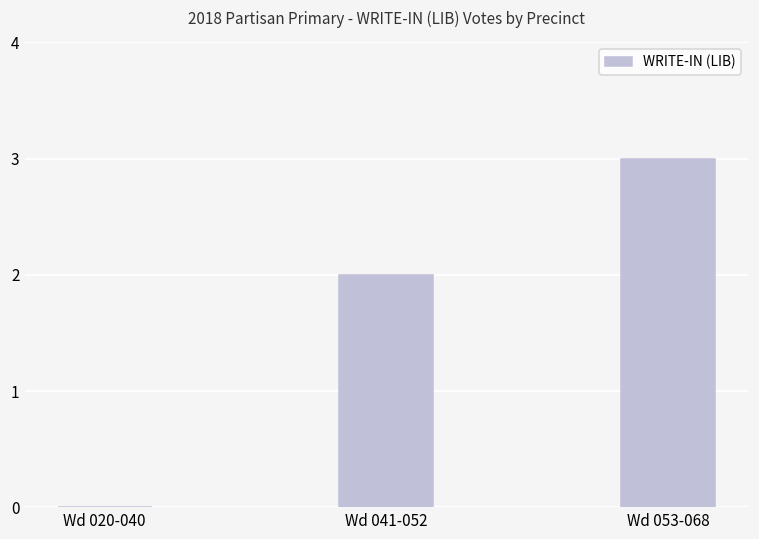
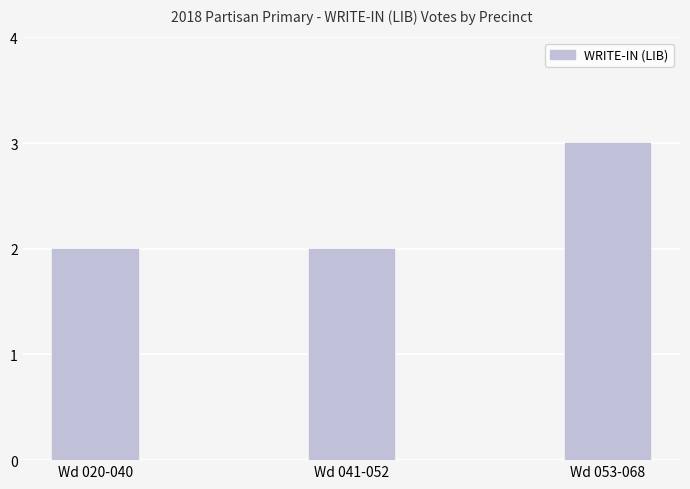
  {
-   "Wd 020-040": 0,
+   "Wd 020-040": 2,
    "Wd 041-052": 2,
    "Wd 053-068": 3
  }
